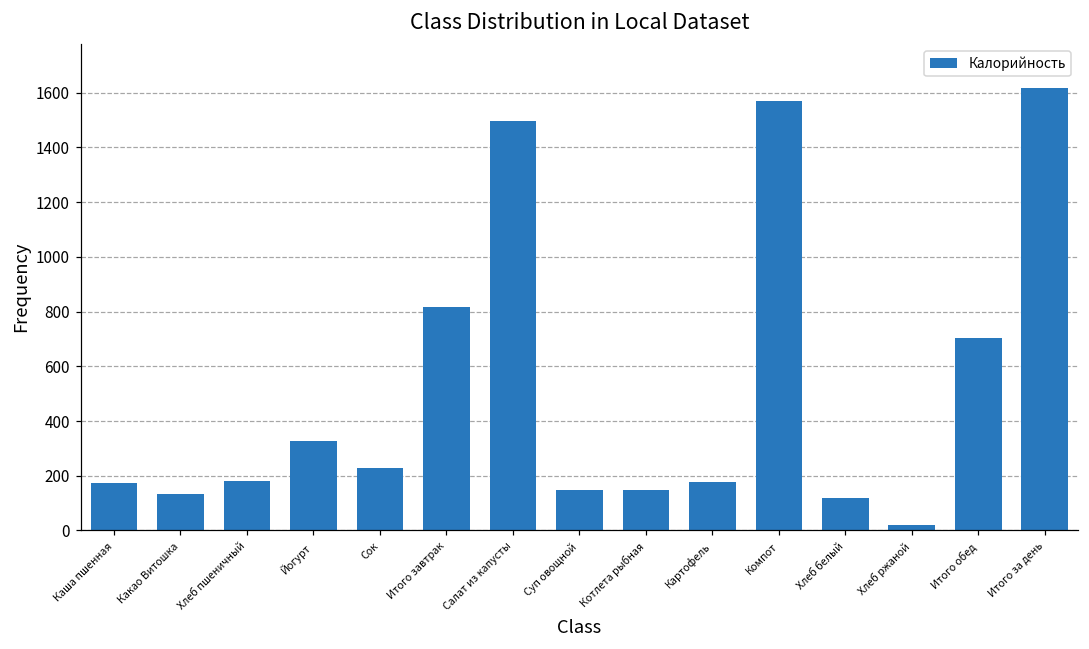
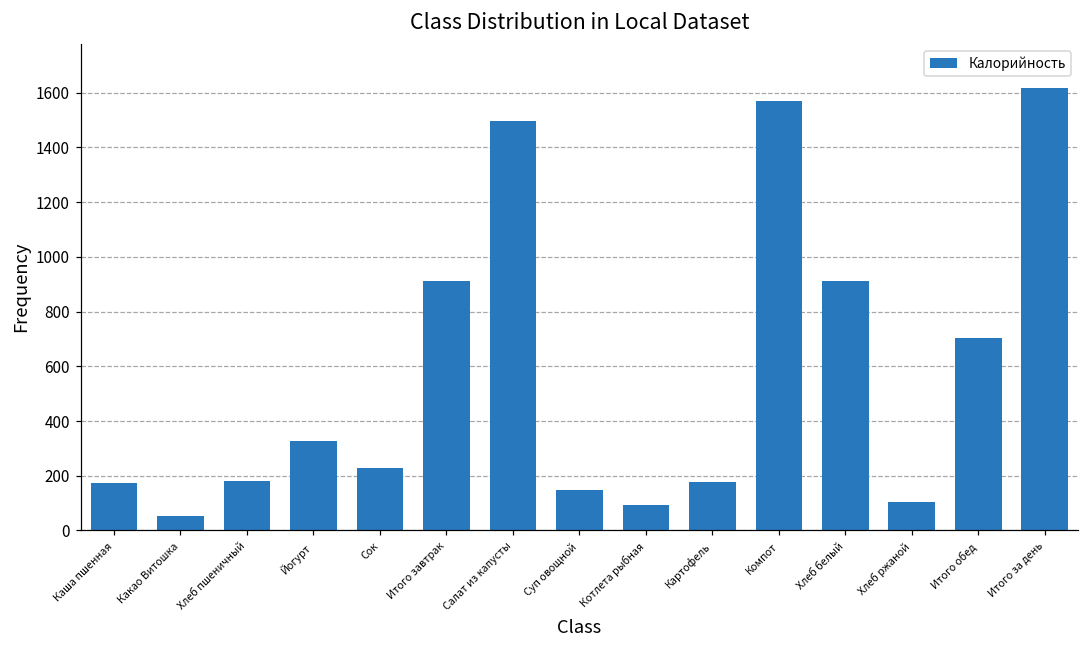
  {
    "Каша пшенная": 170,
-   "Какао Витошка": 140,
+   "Какао Витошка": 50,
    "Хлеб пшеничный": 180,
    "Йогурт": 330,
    "Сок": 230,
-   "Итого завтрак": 820,
+   "Итого завтрак": 910,
    "Салат из капусты": 1500,
    "Суп овощной": 150,
-   "Котлета рыбная": 150,
+   "Котлета рыбная": 90,
    "Картофель": 180,
    "Компот": 1570,
-   "Хлеб белый": 120,
-   "Хлеб ржаной": 20,
+   "Хлеб белый": 910,
+   "Хлеб ржаной": 100,
    "Итого обед": 700,
    "Итого за день": 1620
  }
